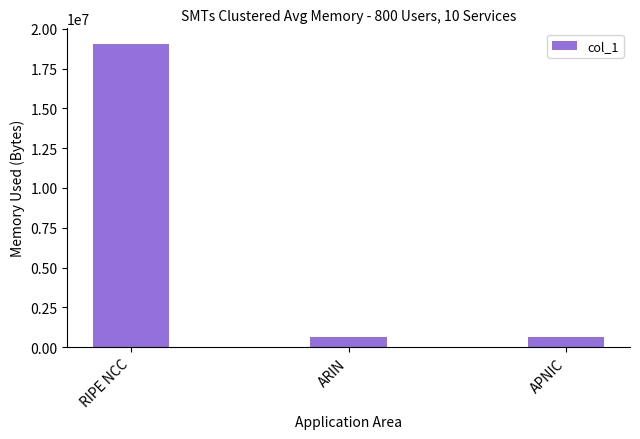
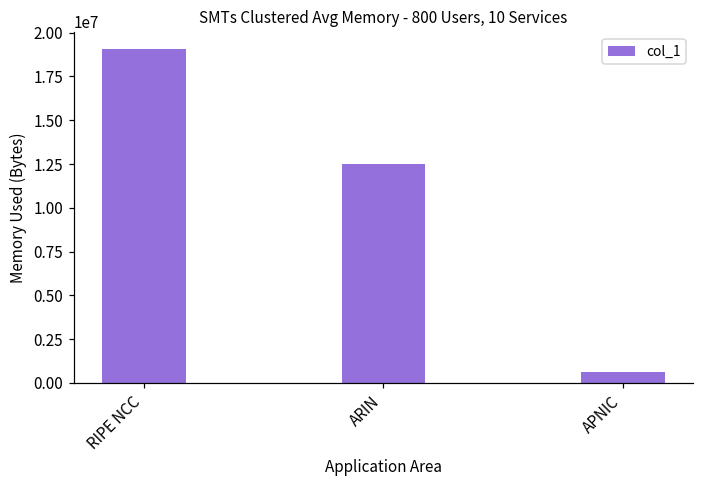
  {
    "RIPE NCC": 19100000,
-   "ARIN": 700000,
+   "ARIN": 12500000,
    "APNIC": 600000
  }
